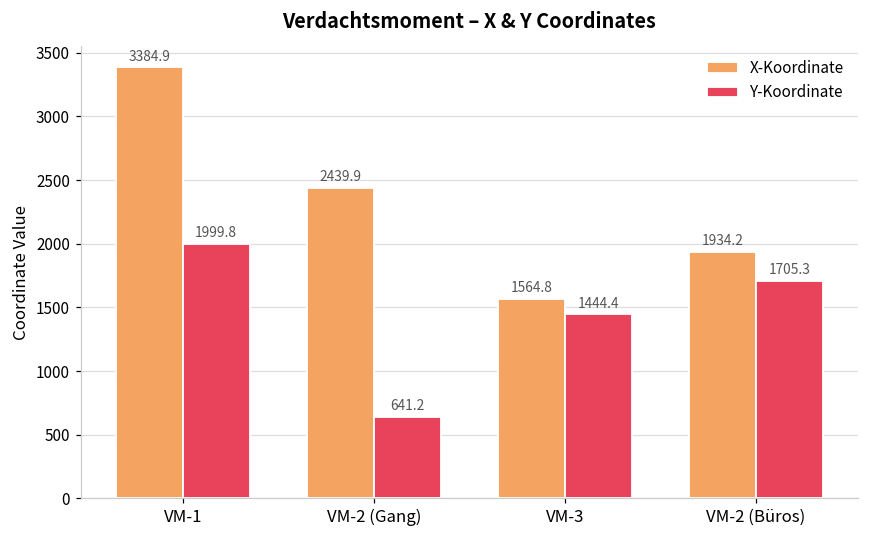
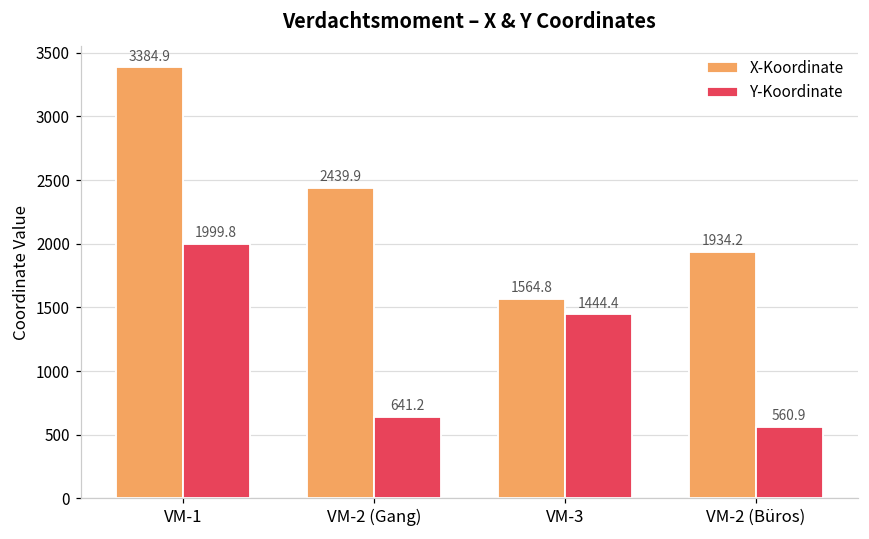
  {
    "X-Koordinate": {
      "VM-1": 3384.9,
      "VM-2 (Gang)": 2439.9,
      "VM-3": 1564.8,
      "VM-2 (Büros)": 1934.2
    },
    "Y-Koordinate": {
      "VM-1": 1999.8,
      "VM-2 (Gang)": 641.2,
      "VM-3": 1444.4,
-     "VM-2 (Büros)": 1705.3
+     "VM-2 (Büros)": 560.9
    }
  }
